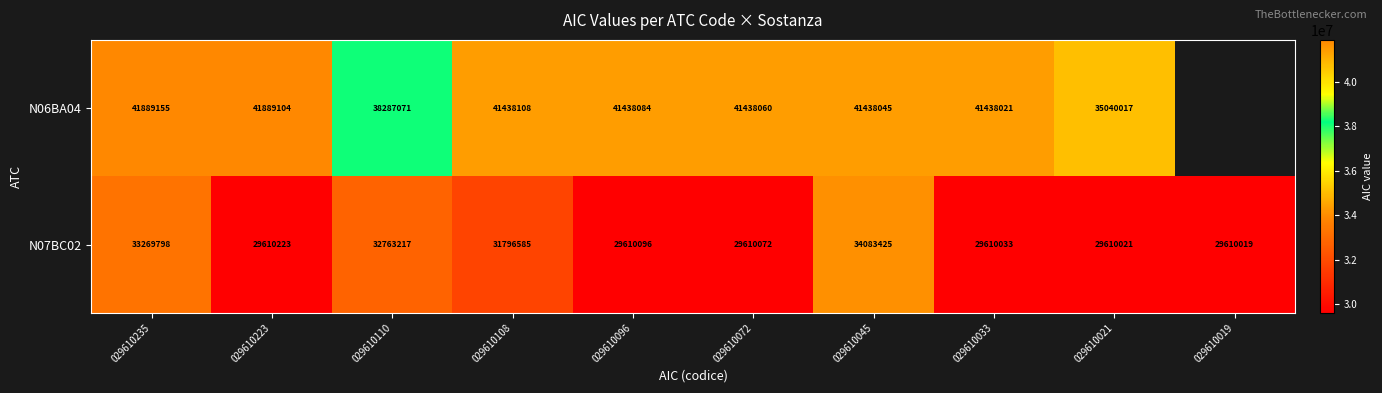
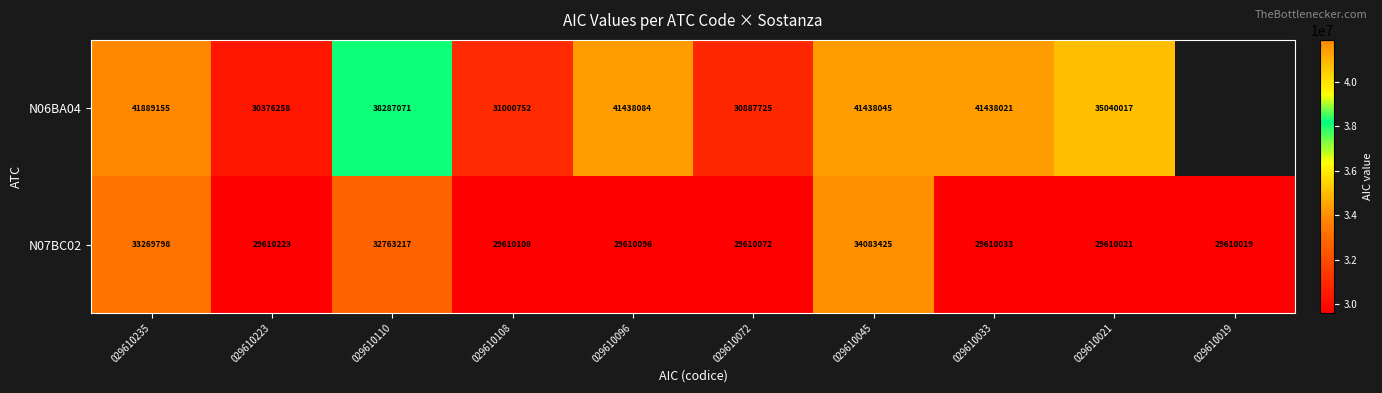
  {
    "N06BA04": {
      "029610235": 41889155,
-     "029610223": 41889104,
+     "029610223": 30376258,
      "029610110": 38287071,
-     "029610108": 41438108,
+     "029610108": 31000752,
      "029610096": 41438084,
-     "029610072": 41438060,
+     "029610072": 30887725,
      "029610045": 41438045,
      "029610033": 41438021,
      "029610021": 35040017
    },
    "N07BC02": {
      "029610235": 33269798,
      "029610223": 29610223,
      "029610110": 32763217,
-     "029610108": 31796585,
+     "029610108": 29610108,
      "029610096": 29610096,
      "029610072": 29610072,
      "029610045": 34083425,
      "029610033": 29610033,
      "029610021": 29610021,
      "029610019": 29610019
    }
  }
